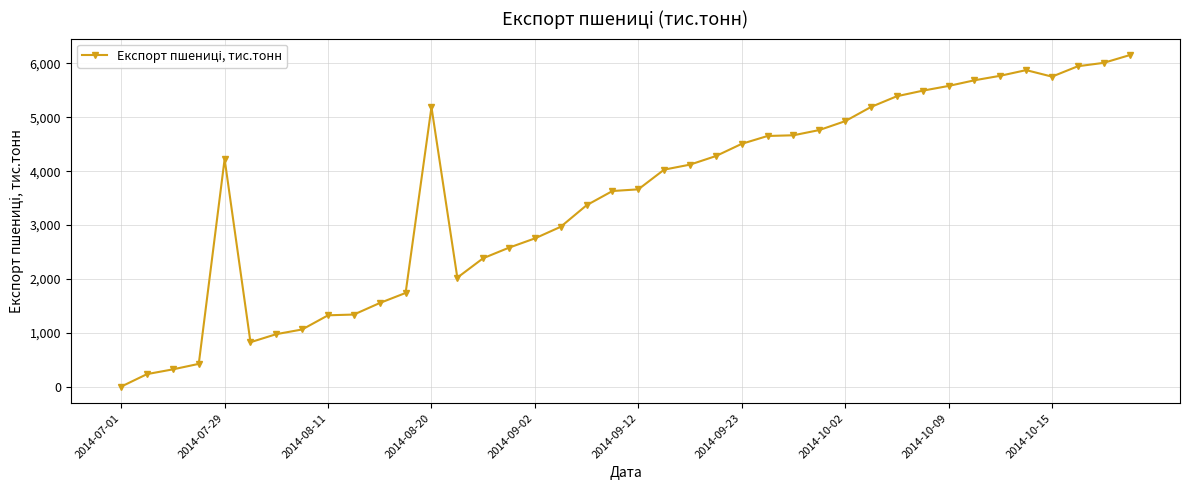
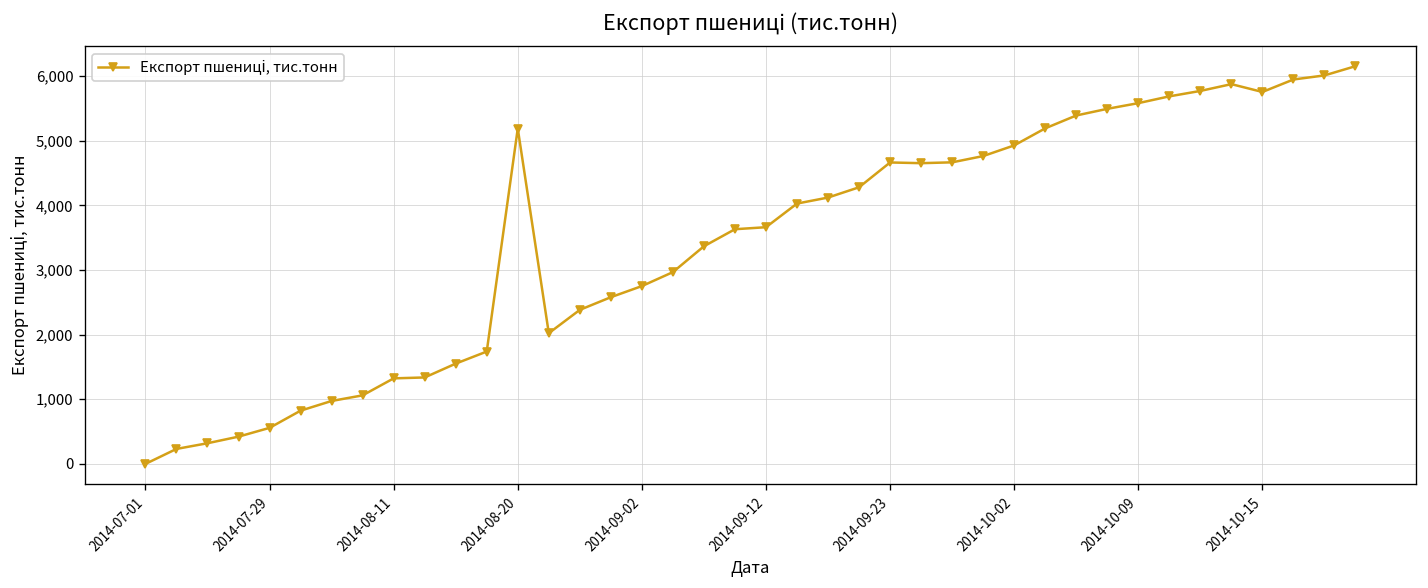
  {
    "2014-07-01": "0",
-   "2014-07-29": "4,200",
+   "2014-07-29": "600",
    "2014-08-11": "1,300",
    "2014-08-20": "5,200",
    "2014-09-02": "2,800",
    "2014-09-12": "3,700",
-   "2014-09-23": "4,500",
+   "2014-09-23": "4,700",
    "2014-10-02": "4,900",
    "2014-10-09": "5,600",
    "2014-10-15": "5,800"
  }
